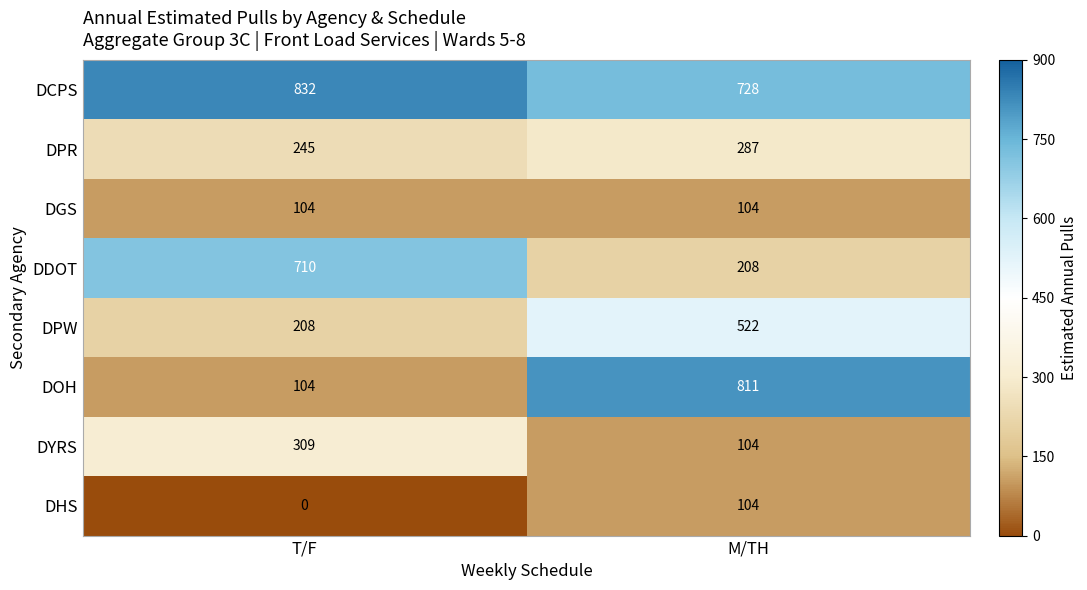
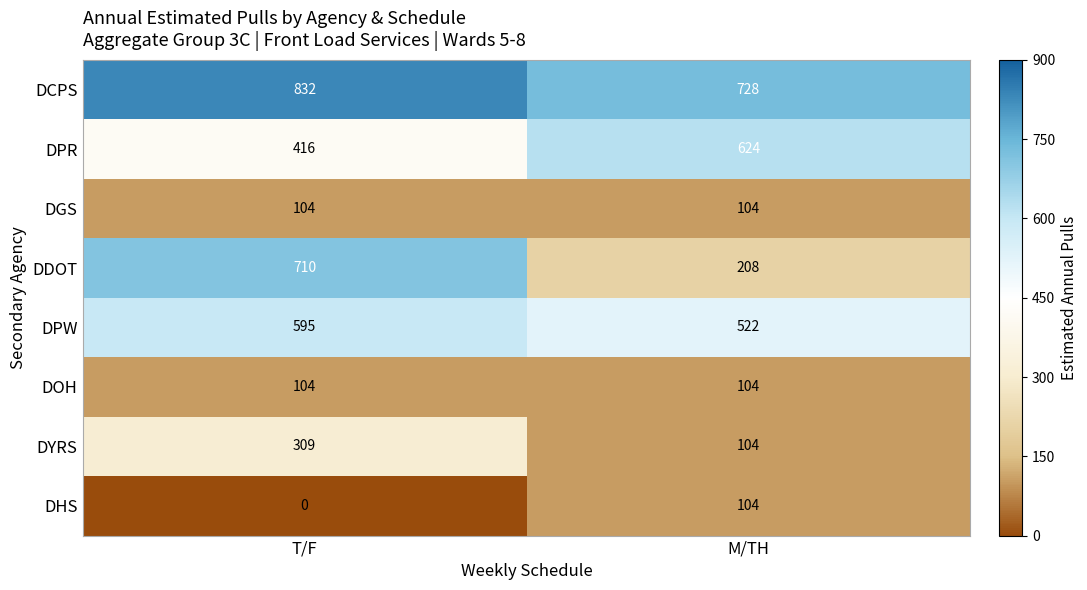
  {
    "DCPS": {
      "T/F": 832,
      "M/TH": 728
    },
    "DPR": {
-     "T/F": 245,
-     "M/TH": 287
+     "T/F": 416,
+     "M/TH": 624
    },
    "DGS": {
      "T/F": 104,
      "M/TH": 104
    },
    "DDOT": {
      "T/F": 710,
      "M/TH": 208
    },
    "DPW": {
-     "T/F": 208,
+     "T/F": 595,
      "M/TH": 522
    },
    "DOH": {
      "T/F": 104,
-     "M/TH": 811
+     "M/TH": 104
    },
    "DYRS": {
      "T/F": 309,
      "M/TH": 104
    },
    "DHS": {
      "T/F": 0,
      "M/TH": 104
    }
  }
